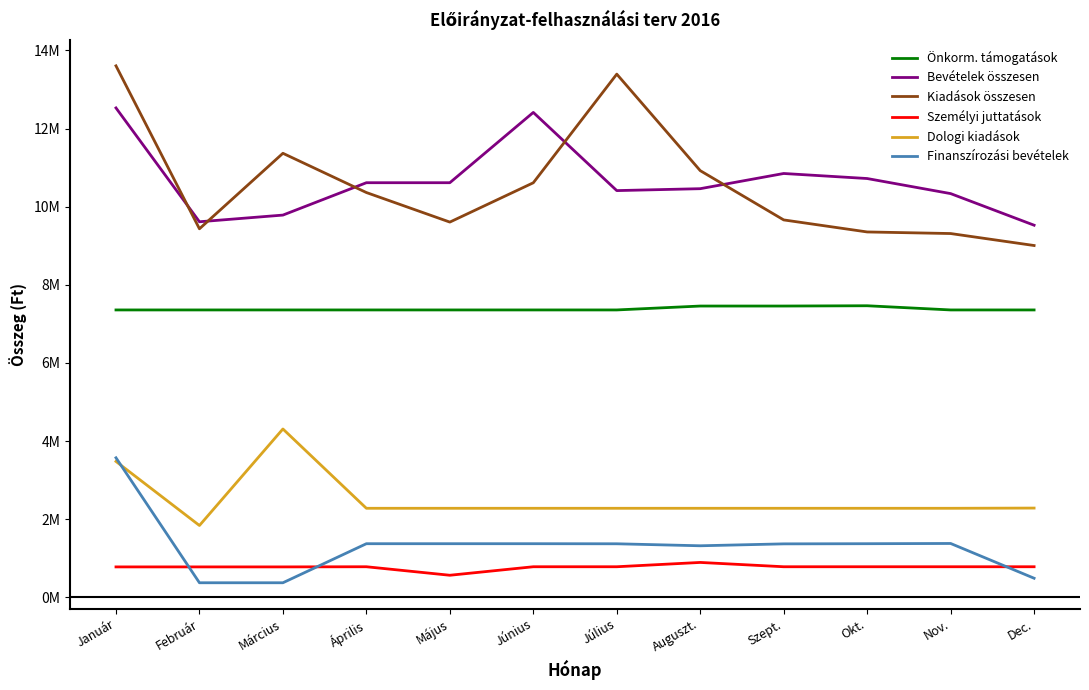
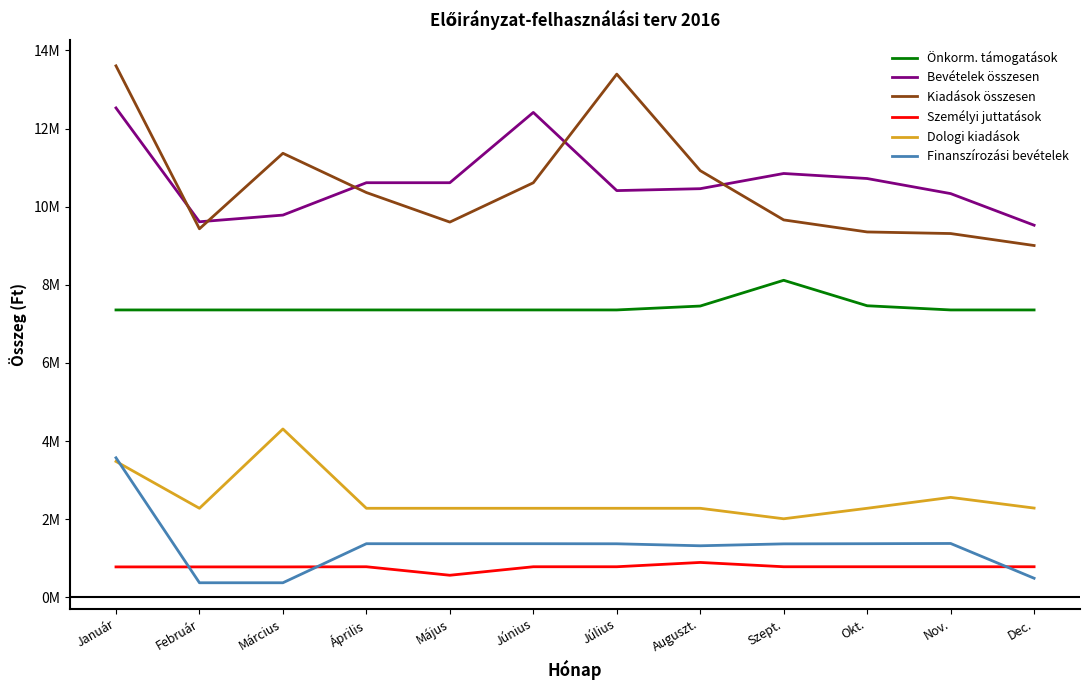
  {
    "Önkorm. támogatások": {
      "Január": 7400000,
      "Február": 7400000,
      "Március": 7400000,
      "Április": 7400000,
      "Május": 7400000,
      "Június": 7400000,
      "Július": 7400000,
      "Auguszt.": 7500000,
-     "Szept.": 7500000,
+     "Szept.": 8100000,
      "Okt.": 7500000,
      "Nov.": 7400000,
      "Dec.": 7400000
    },
    "Bevételek összesen": {
      "Január": 12500000,
      "Február": 9600000,
      "Március": 9800000,
      "Április": 10600000,
      "Május": 10600000,
      "Június": 12400000,
      "Július": 10400000,
      "Auguszt.": 10500000,
      "Szept.": 10900000,
      "Okt.": 10700000,
      "Nov.": 10300000,
      "Dec.": 9500000
    },
    "Kiadások összesen": {
      "Január": 13600000,
      "Február": 9400000,
      "Március": 11400000,
      "Április": 10400000,
      "Május": 9600000,
      "Június": 10600000,
      "Július": 13400000,
      "Auguszt.": 10900000,
      "Szept.": 9700000,
      "Okt.": 9400000,
      "Nov.": 9300000,
      "Dec.": 9000000
    },
    "Személyi juttatások": {
      "Január": 800000,
      "Február": 800000,
      "Március": 800000,
      "Április": 800000,
      "Május": 600000,
      "Június": 800000,
      "Július": 800000,
      "Auguszt.": 900000,
      "Szept.": 800000,
      "Okt.": 800000,
      "Nov.": 800000,
      "Dec.": 800000
    },
    "Dologi kiadások": {
      "Január": 3500000,
-     "Február": 1800000,
+     "Február": 2300000,
      "Március": 4300000,
      "Április": 2300000,
      "Május": 2300000,
      "Június": 2300000,
      "Július": 2300000,
      "Auguszt.": 2300000,
-     "Szept.": 2300000,
+     "Szept.": 2000000,
      "Okt.": 2300000,
-     "Nov.": 2300000,
+     "Nov.": 2600000,
      "Dec.": 2300000
    },
    "Finanszírozási bevételek": {
      "Január": 3600000,
      "Február": 400000,
      "Március": 400000,
      "Április": 1400000,
      "Május": 1400000,
      "Június": 1400000,
      "Július": 1400000,
      "Auguszt.": 1300000,
      "Szept.": 1400000,
      "Okt.": 1400000,
      "Nov.": 1400000,
      "Dec.": 500000
    }
  }
